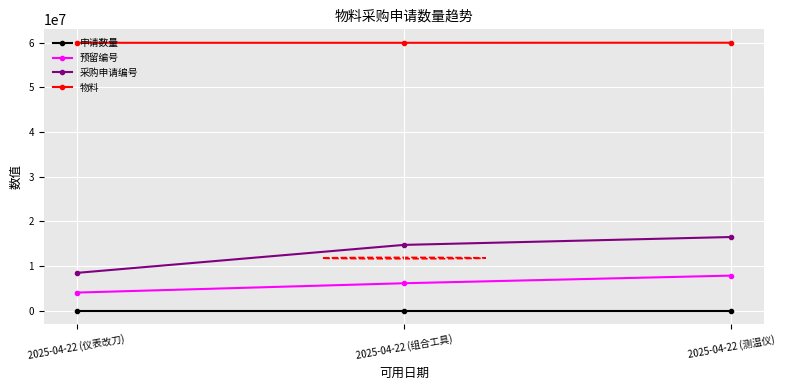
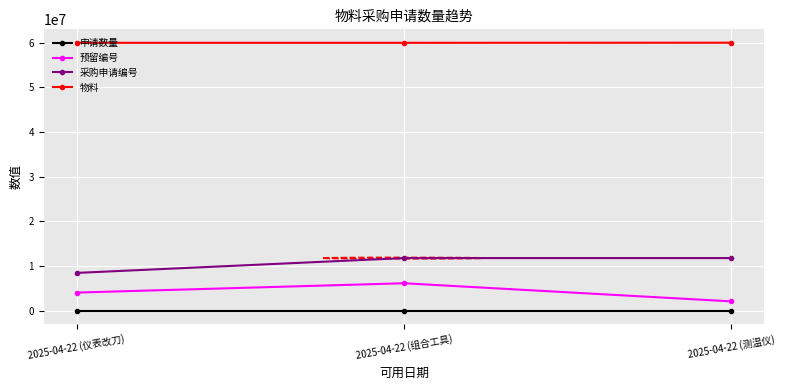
  {
    "申请数量": {
      "2025-04-22 (仪表改刀)": 0,
      "2025-04-22 (组合工具)": 0,
      "2025-04-22 (测温仪)": 0
    },
    "预留编号": {
      "2025-04-22 (仪表改刀)": 4000000,
      "2025-04-22 (组合工具)": 6000000,
-     "2025-04-22 (测温仪)": 8000000
+     "2025-04-22 (测温仪)": 2000000
    },
    "采购申请编号": {
      "2025-04-22 (仪表改刀)": 8000000,
-     "2025-04-22 (组合工具)": 15000000,
-     "2025-04-22 (测温仪)": 16000000
+     "2025-04-22 (组合工具)": 12000000,
+     "2025-04-22 (测温仪)": 12000000
    },
    "物料": {
      "2025-04-22 (仪表改刀)": 60000000,
      "2025-04-22 (组合工具)": 60000000,
      "2025-04-22 (测温仪)": 60000000
    }
  }
